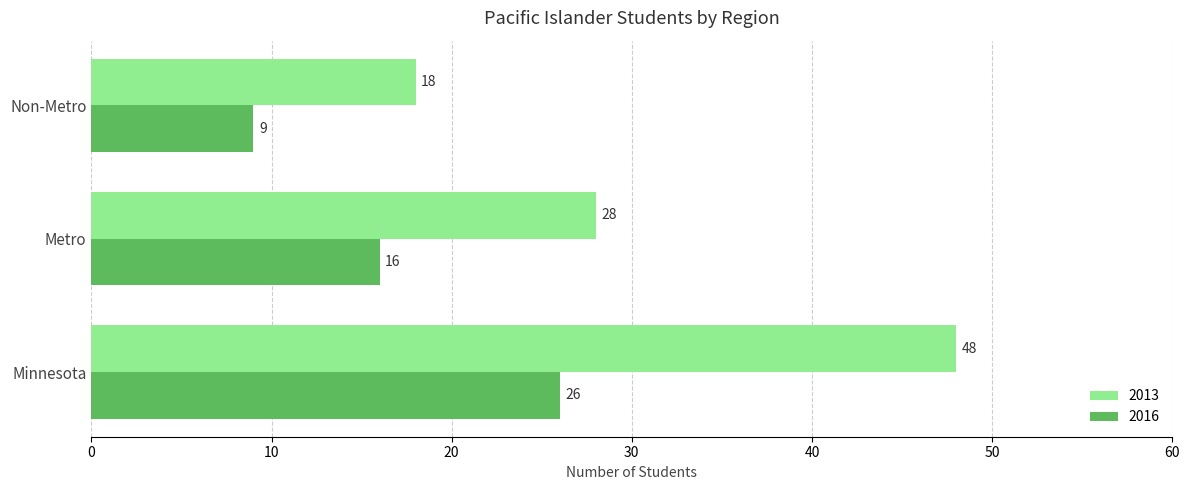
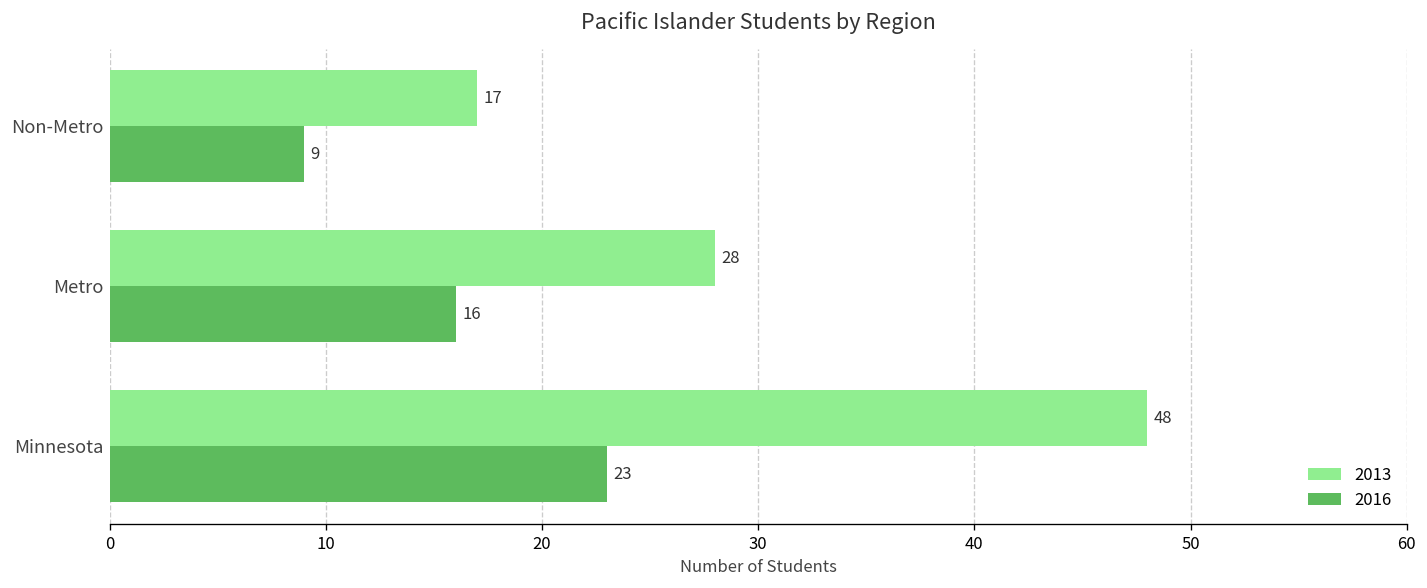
  {
    "2013": {
-     "Non-Metro": 18,
+     "Non-Metro": 17,
      "Metro": 28,
      "Minnesota": 48
    },
    "2016": {
      "Non-Metro": 9,
      "Metro": 16,
-     "Minnesota": 26
+     "Minnesota": 23
    }
  }
